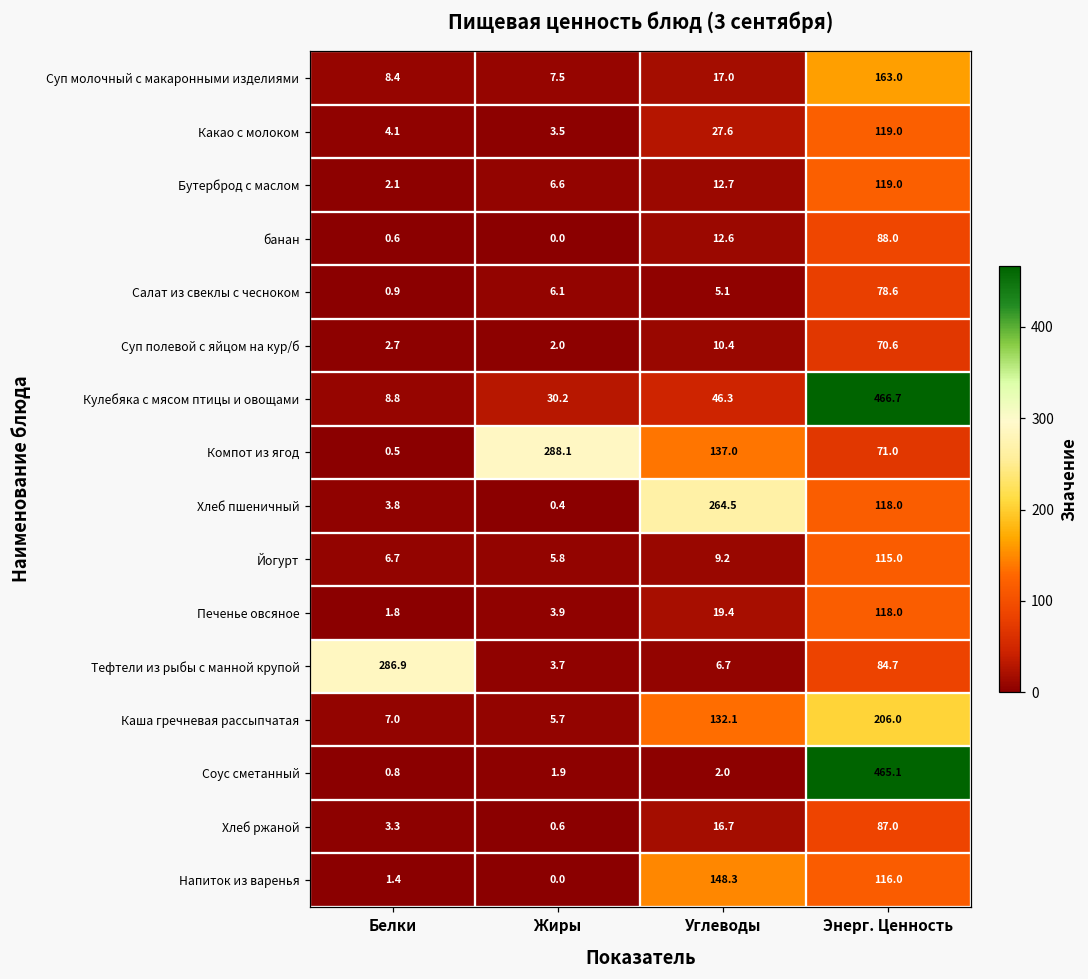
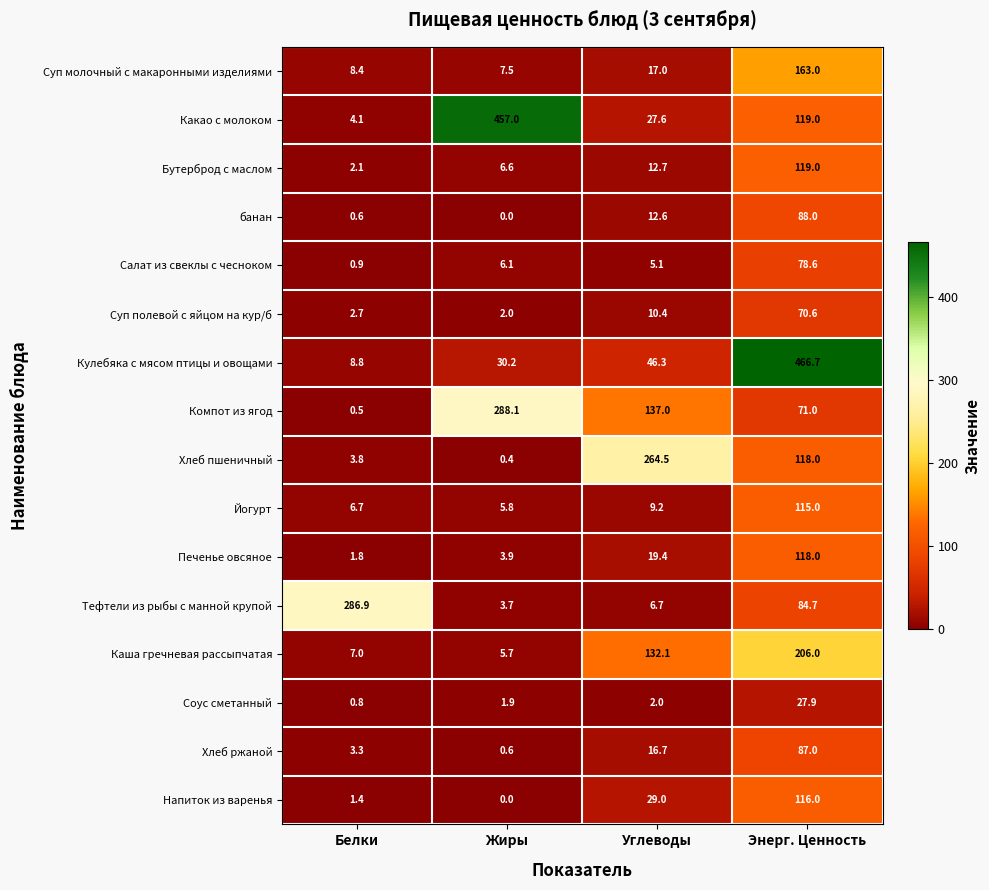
  {
    "Суп молочный с макаронными изделиями": {
      "Белки": 8.4,
      "Жиры": 7.5,
      "Углеводы": 17.0,
      "Энерг. Ценность": 163.0
    },
    "Какао с молоком": {
      "Белки": 4.1,
-     "Жиры": 3.5,
+     "Жиры": 457.0,
      "Углеводы": 27.6,
      "Энерг. Ценность": 119.0
    },
    "Бутерброд с маслом": {
      "Белки": 2.1,
      "Жиры": 6.6,
      "Углеводы": 12.7,
      "Энерг. Ценность": 119.0
    },
    "банан": {
      "Белки": 0.6,
      "Жиры": 0.0,
      "Углеводы": 12.6,
      "Энерг. Ценность": 88.0
    },
    "Салат из свеклы с чесноком": {
      "Белки": 0.9,
      "Жиры": 6.1,
      "Углеводы": 5.1,
      "Энерг. Ценность": 78.6
    },
    "Суп полевой с яйцом на кур/б": {
      "Белки": 2.7,
      "Жиры": 2.0,
      "Углеводы": 10.4,
      "Энерг. Ценность": 70.6
    },
    "Кулебяка с мясом птицы и овощами": {
      "Белки": 8.8,
      "Жиры": 30.2,
      "Углеводы": 46.3,
      "Энерг. Ценность": 466.7
    },
    "Компот из ягод": {
      "Белки": 0.5,
      "Жиры": 288.1,
      "Углеводы": 137.0,
      "Энерг. Ценность": 71.0
    },
    "Хлеб пшеничный": {
      "Белки": 3.8,
      "Жиры": 0.4,
      "Углеводы": 264.5,
      "Энерг. Ценность": 118.0
    },
    "Йогурт": {
      "Белки": 6.7,
      "Жиры": 5.8,
      "Углеводы": 9.2,
      "Энерг. Ценность": 115.0
    },
    "Печенье овсяное": {
      "Белки": 1.8,
      "Жиры": 3.9,
      "Углеводы": 19.4,
      "Энерг. Ценность": 118.0
    },
    "Тефтели из рыбы с манной крупой": {
      "Белки": 286.9,
      "Жиры": 3.7,
      "Углеводы": 6.7,
      "Энерг. Ценность": 84.7
    },
    "Каша гречневая рассыпчатая": {
      "Белки": 7.0,
      "Жиры": 5.7,
      "Углеводы": 132.1,
      "Энерг. Ценность": 206.0
    },
    "Соус сметанный": {
      "Белки": 0.8,
      "Жиры": 1.9,
      "Углеводы": 2.0,
-     "Энерг. Ценность": 465.1
+     "Энерг. Ценность": 27.9
    },
    "Хлеб ржаной": {
      "Белки": 3.3,
      "Жиры": 0.6,
      "Углеводы": 16.7,
      "Энерг. Ценность": 87.0
    },
    "Напиток из варенья": {
      "Белки": 1.4,
      "Жиры": 0.0,
-     "Углеводы": 148.3,
+     "Углеводы": 29.0,
      "Энерг. Ценность": 116.0
    }
  }
